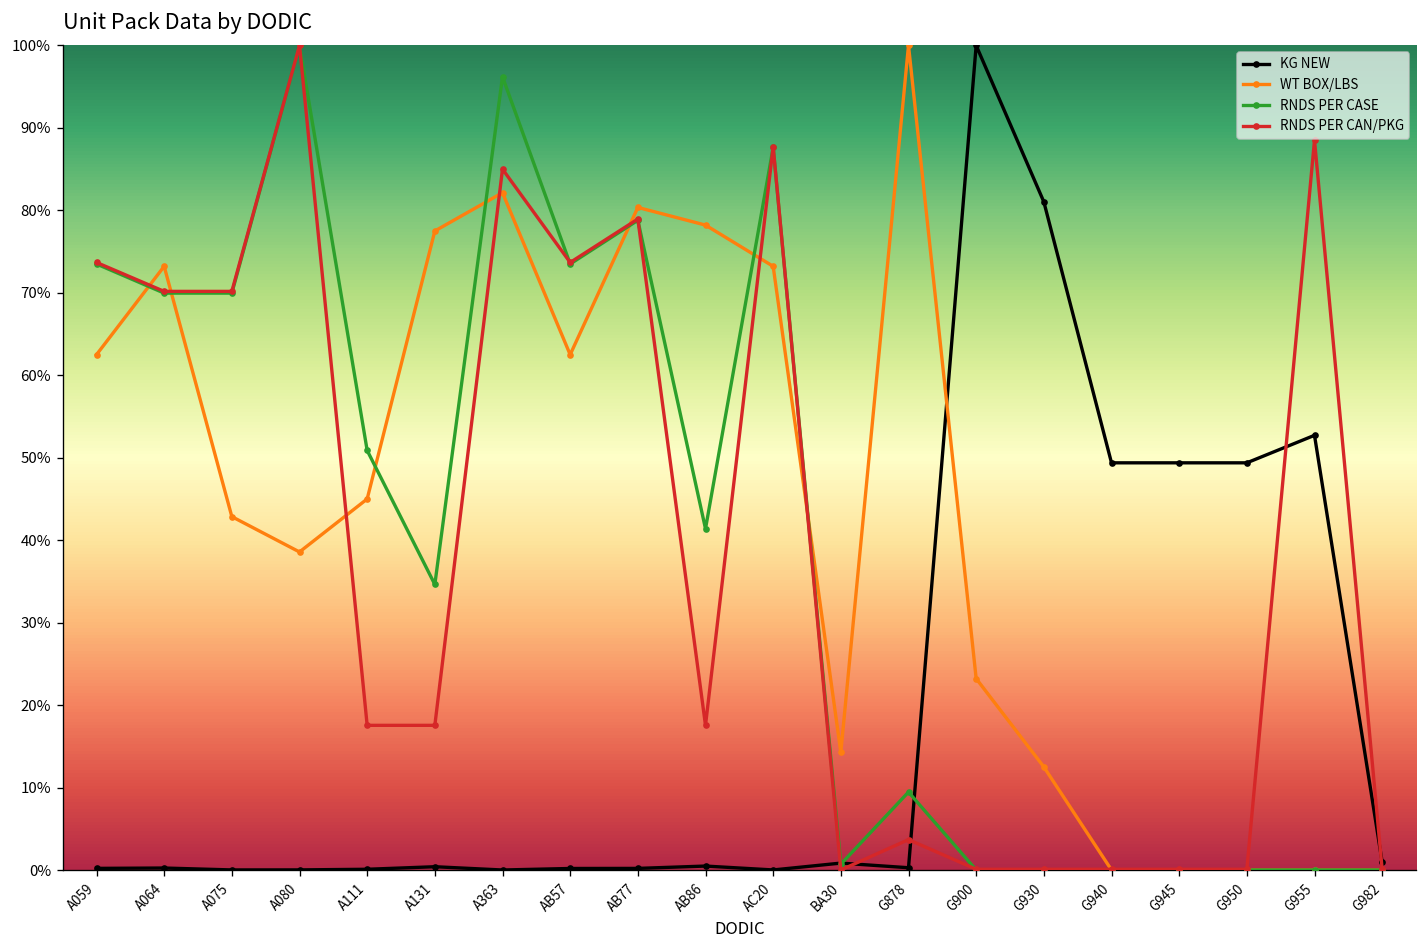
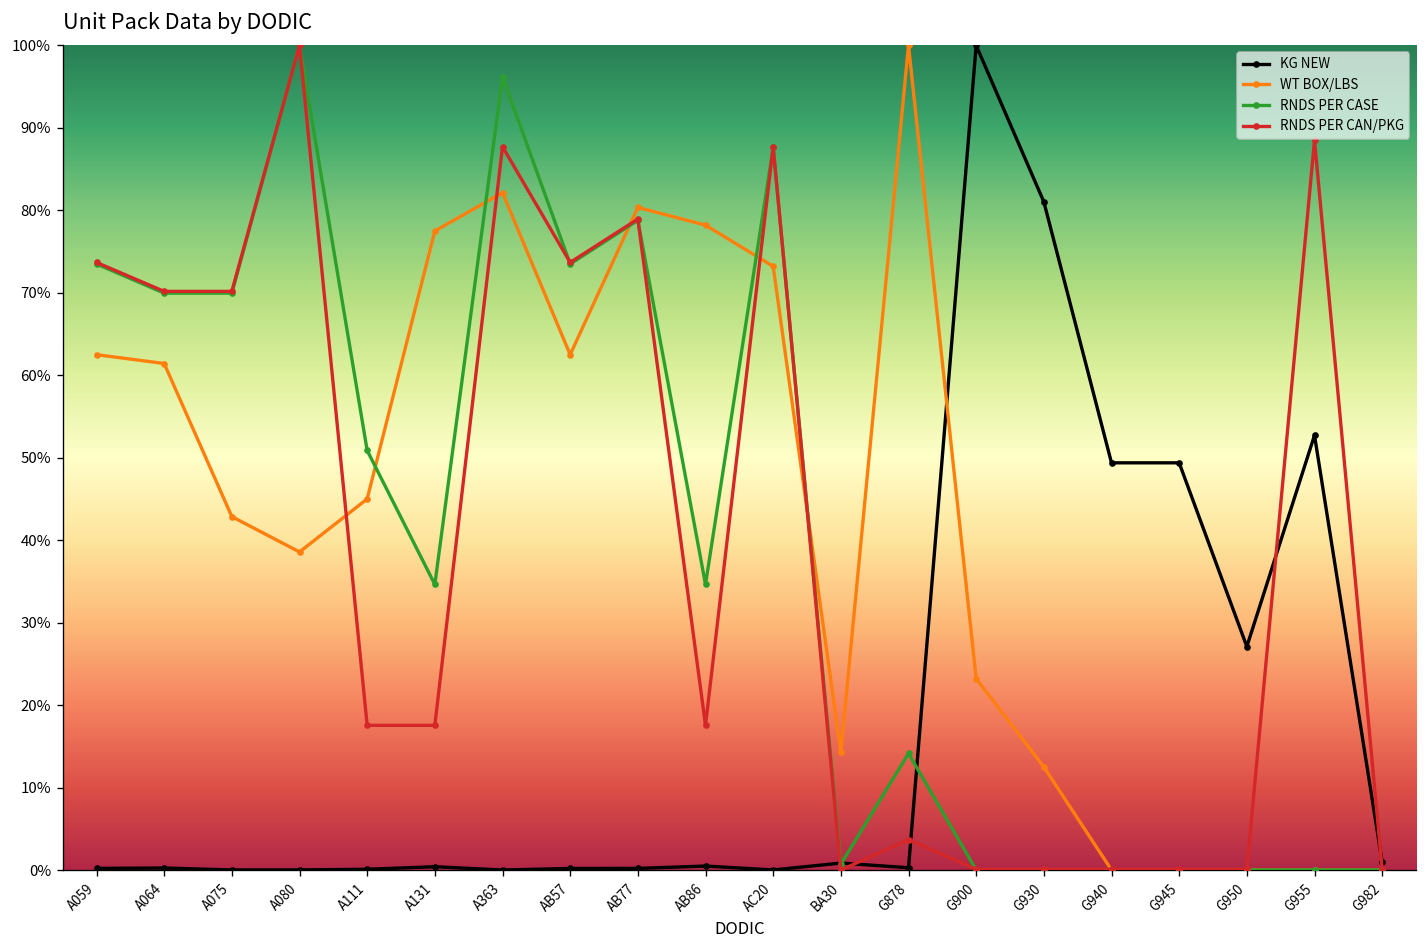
  {
    "KG NEW": {
      "A059": "0%",
      "A064": "0%",
      "A075": "0%",
      "A080": "0%",
      "A111": "0%",
      "A131": "0%",
      "A363": "0%",
      "AB57": "0%",
      "AB77": "0%",
      "AB86": "0%",
      "AC20": "0%",
      "G878": "0%",
      "G900": "100%",
      "G930": "81%",
      "G940": "49%",
      "G945": "49%",
-     "G950": "49%",
+     "G950": "27%",
      "G955": "53%",
      "G982": "1%"
    },
    "WT BOX/LBS": {
      "A059": "63%",
-     "A064": "73%",
+     "A064": "61%",
      "A075": "43%",
      "A080": "39%",
      "A111": "45%",
      "A131": "78%",
      "A363": "82%",
      "AB57": "63%",
      "AB77": "80%",
      "AB86": "78%",
      "AC20": "73%",
      "BA30": "14%",
      "G878": "100%",
      "G900": "23%",
      "G930": "13%"
    },
    "RNDS PER CASE": {
      "A111": "51%",
      "A131": "35%",
      "A363": "96%",
-     "AB86": "41%",
-     "G878": "9%"
+     "AB86": "35%",
+     "G878": "14%"
    },
    "RNDS PER CAN/PKG": {
      "A111": "18%",
      "A131": "18%",
-     "A363": "85%",
+     "A363": "88%",
      "AB86": "18%",
      "BA30": "0%",
      "G878": "4%",
      "G955": "89%"
    }
  }
